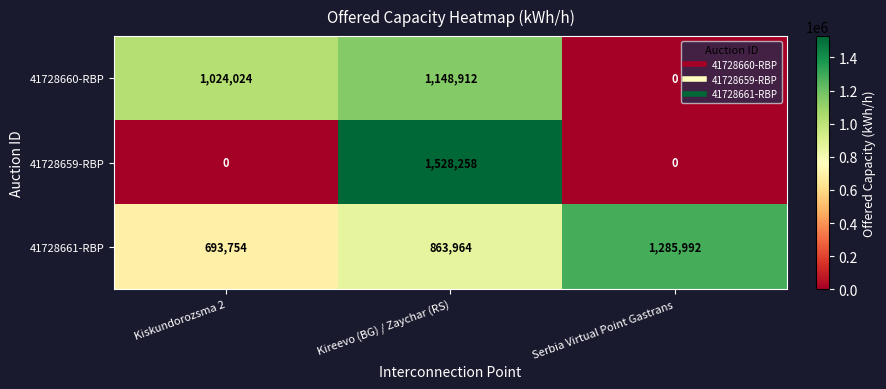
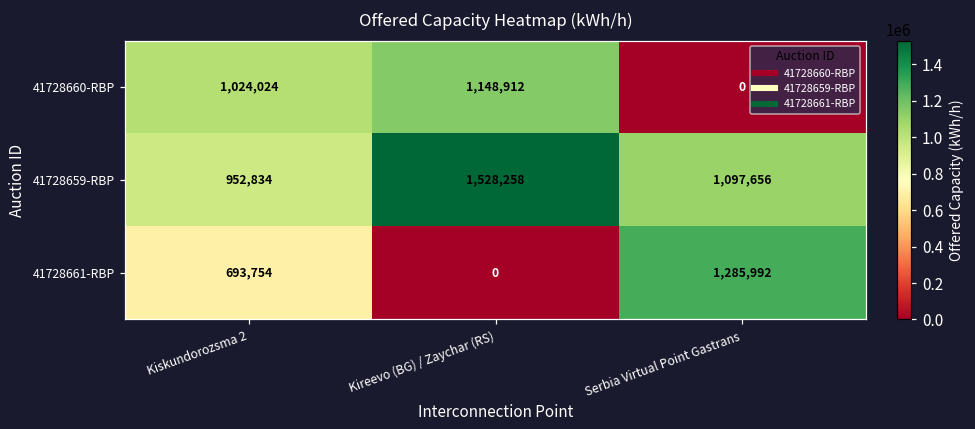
  {
    "41728660-RBP": {
      "Kiskundorozsma 2": "1,024,024",
      "Kireevo (BG) / Zaychar (RS)": "1,148,912",
      "Serbia Virtual Point Gastrans": "0"
    },
    "41728659-RBP": {
-     "Kiskundorozsma 2": "0",
+     "Kiskundorozsma 2": "952,834",
      "Kireevo (BG) / Zaychar (RS)": "1,528,258",
-     "Serbia Virtual Point Gastrans": "0"
+     "Serbia Virtual Point Gastrans": "1,097,656"
    },
    "41728661-RBP": {
      "Kiskundorozsma 2": "693,754",
-     "Kireevo (BG) / Zaychar (RS)": "863,964",
+     "Kireevo (BG) / Zaychar (RS)": "0",
      "Serbia Virtual Point Gastrans": "1,285,992"
    }
  }
